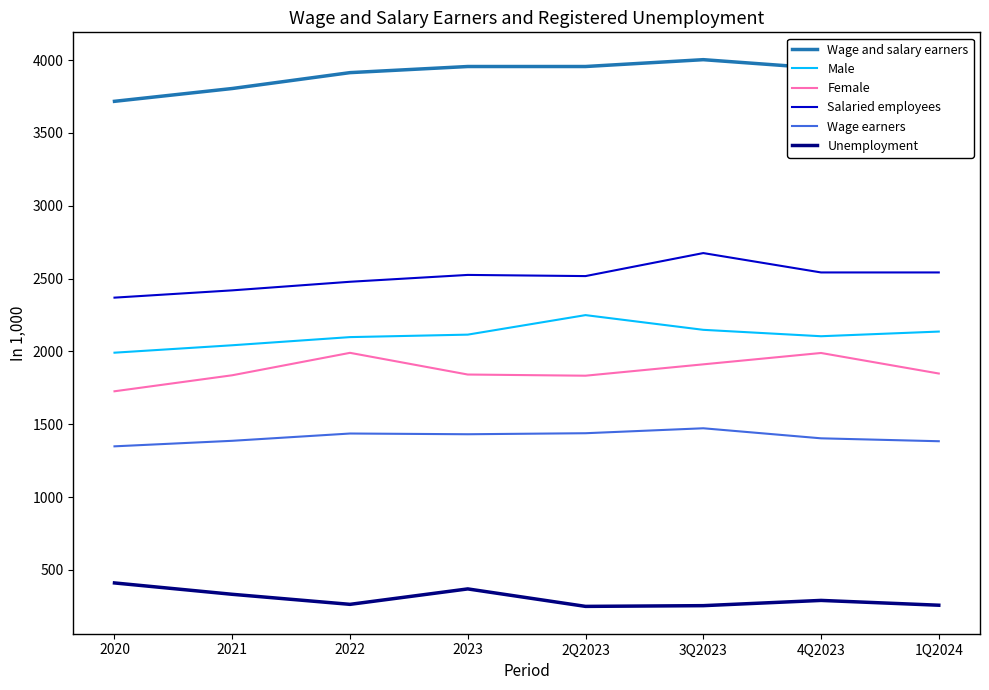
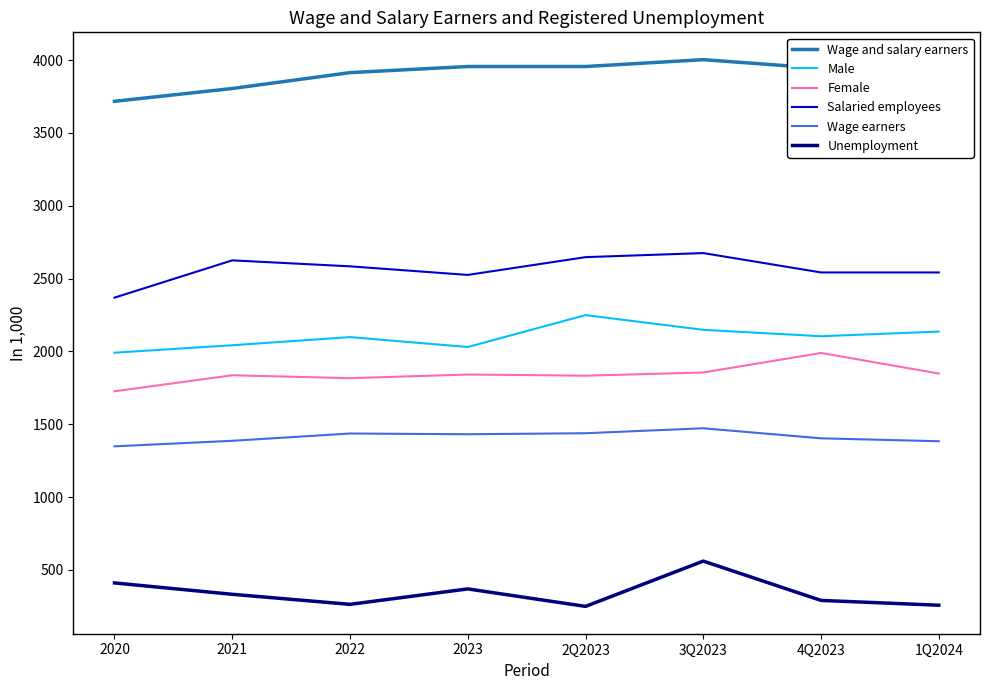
  {
    "Male": {
      "2020": 1990,
      "2021": 2040,
      "2022": 2100,
-     "2023": 2120,
+     "2023": 2030,
      "2Q2023": 2250,
      "3Q2023": 2150,
      "4Q2023": 2100,
      "1Q2024": 2140
    },
    "Female": {
      "2020": 1730,
      "2021": 1840,
-     "2022": 1990,
+     "2022": 1820,
      "2023": 1840,
      "2Q2023": 1830,
-     "3Q2023": 1910,
+     "3Q2023": 1860,
      "4Q2023": 1990,
      "1Q2024": 1850
    },
    "Salaried employees": {
      "2020": 2370,
-     "2021": 2420,
-     "2022": 2480,
+     "2021": 2630,
+     "2022": 2580,
      "2023": 2530,
-     "2Q2023": 2520,
+     "2Q2023": 2650,
      "3Q2023": 2680,
      "4Q2023": 2540,
      "1Q2024": 2540
    },
    "Unemployment": {
      "2020": 410,
      "2021": 330,
      "2022": 260,
      "2023": 370,
      "2Q2023": 250,
-     "3Q2023": 250,
+     "3Q2023": 560,
      "4Q2023": 290,
      "1Q2024": 260
    }
  }
